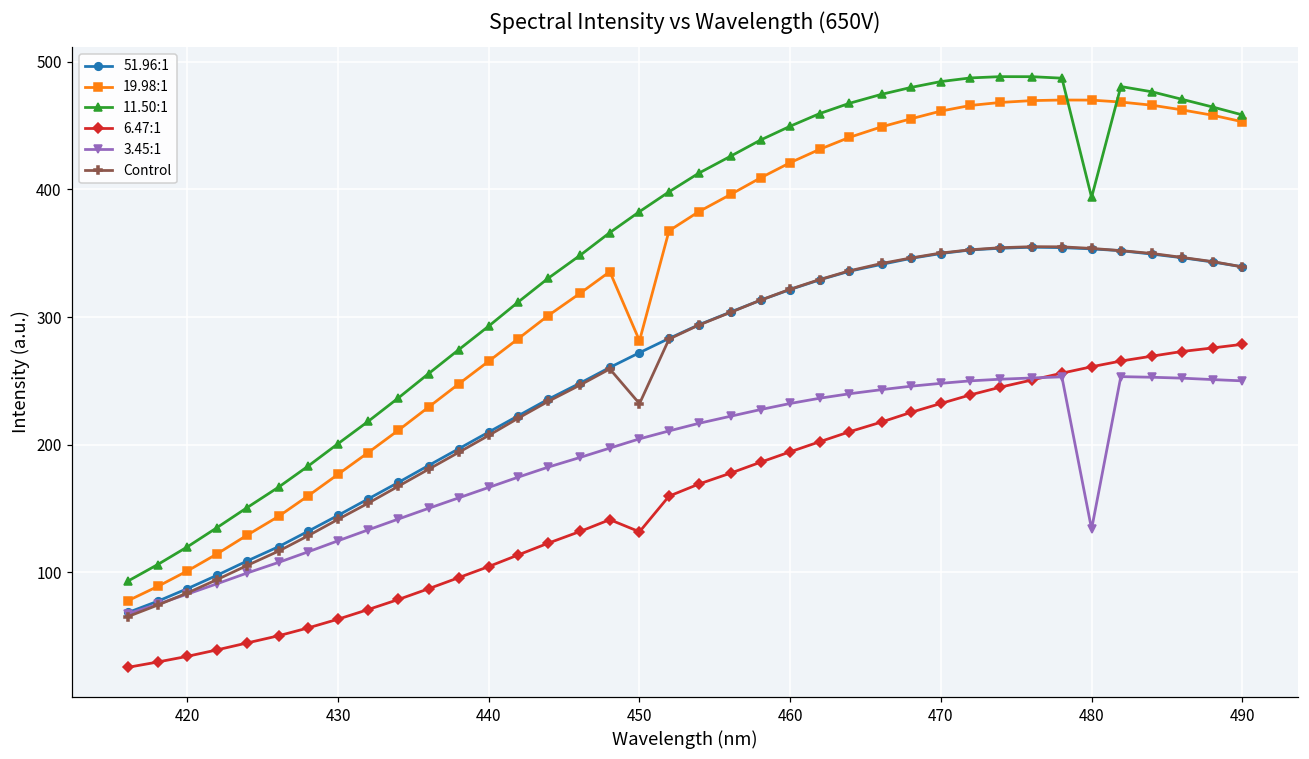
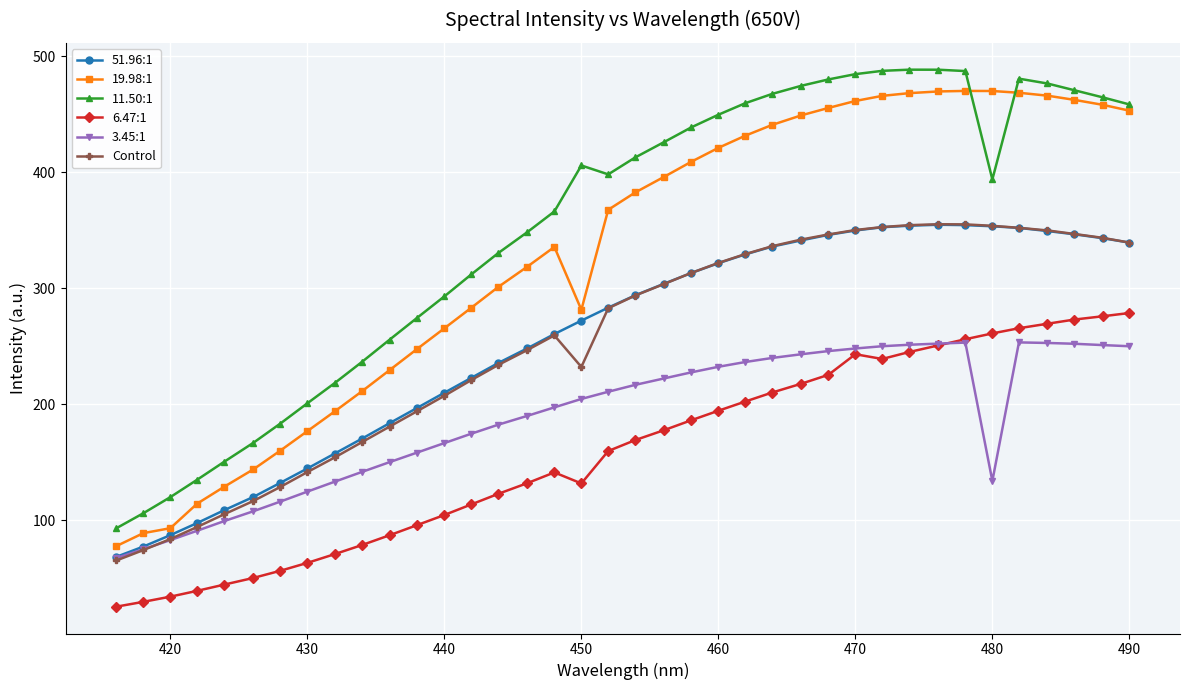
  {
    "51.96:1": {
      "420": 87,
      "430": 145,
      "440": 210,
      "450": 272
    },
    "19.98:1": {
-     "420": 101,
+     "420": 93,
      "430": 177,
      "440": 266,
      "450": 281,
      "460": 421,
      "470": 461,
      "480": 470,
      "490": 453
    },
    "11.50:1": {
      "420": 120,
      "430": 201,
      "440": 293,
-     "450": 383,
+     "450": 406,
      "460": 450,
      "470": 485,
      "480": 394,
      "490": 458
    },
    "6.47:1": {
      "420": 34,
      "430": 63,
      "440": 105,
      "450": 132,
      "460": 194,
-     "470": 232,
+     "470": 243,
      "480": 261,
      "490": 279
    },
    "3.45:1": {
      "430": 125,
      "440": 167,
      "450": 205,
      "460": 232,
      "470": 248,
      "480": 134,
      "490": 250
    },
    "Control": {
      "430": 142,
      "440": 207,
      "450": 232
    }
  }
